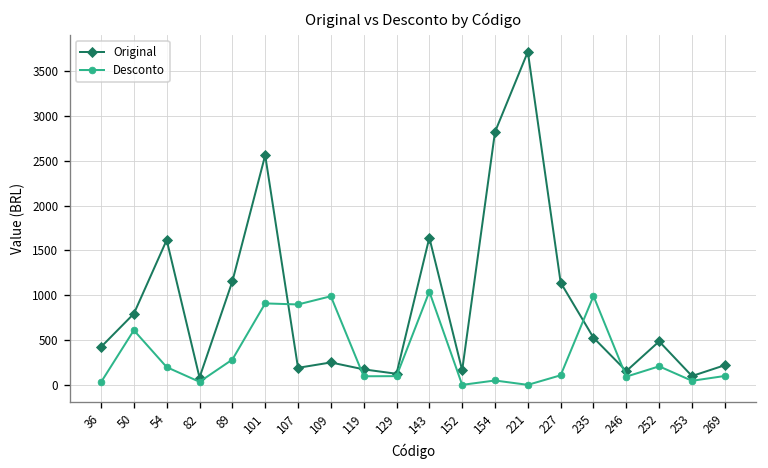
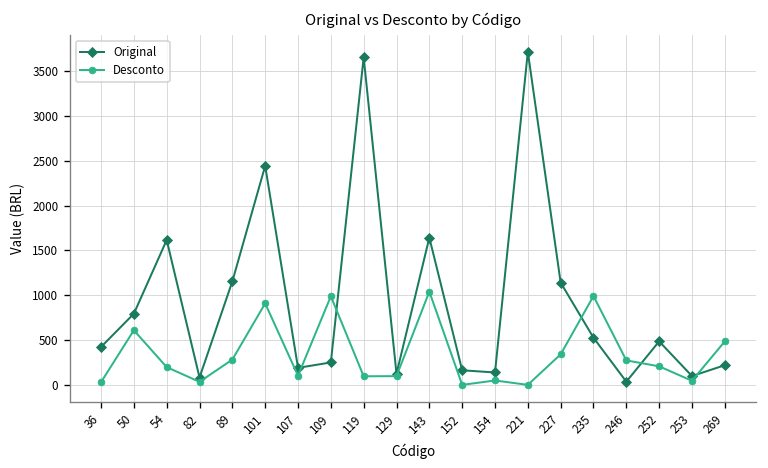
  {
    "Original": {
      "36": 400,
      "50": 800,
      "54": 1600,
      "82": 100,
      "89": 1200,
-     "101": 2600,
+     "101": 2400,
      "107": 200,
      "109": 300,
-     "119": 200,
+     "119": 3700,
      "143": 1600,
      "152": 200,
-     "154": 2800,
+     "154": 100,
      "221": 3700,
      "227": 1100,
      "235": 500,
-     "246": 200,
+     "246": 0,
      "252": 500,
      "253": 100,
      "269": 200
    },
    "Desconto": {
      "36": 0,
      "50": 600,
      "54": 200,
      "82": 0,
      "89": 300,
      "101": 900,
-     "107": 900,
+     "107": 100,
      "109": 1000,
      "119": 100,
      "143": 1000,
      "152": 0,
      "154": 0,
      "221": 0,
-     "227": 100,
+     "227": 300,
      "235": 1000,
-     "246": 100,
+     "246": 300,
      "252": 200,
      "253": 0,
-     "269": 100
+     "269": 500
    }
  }
